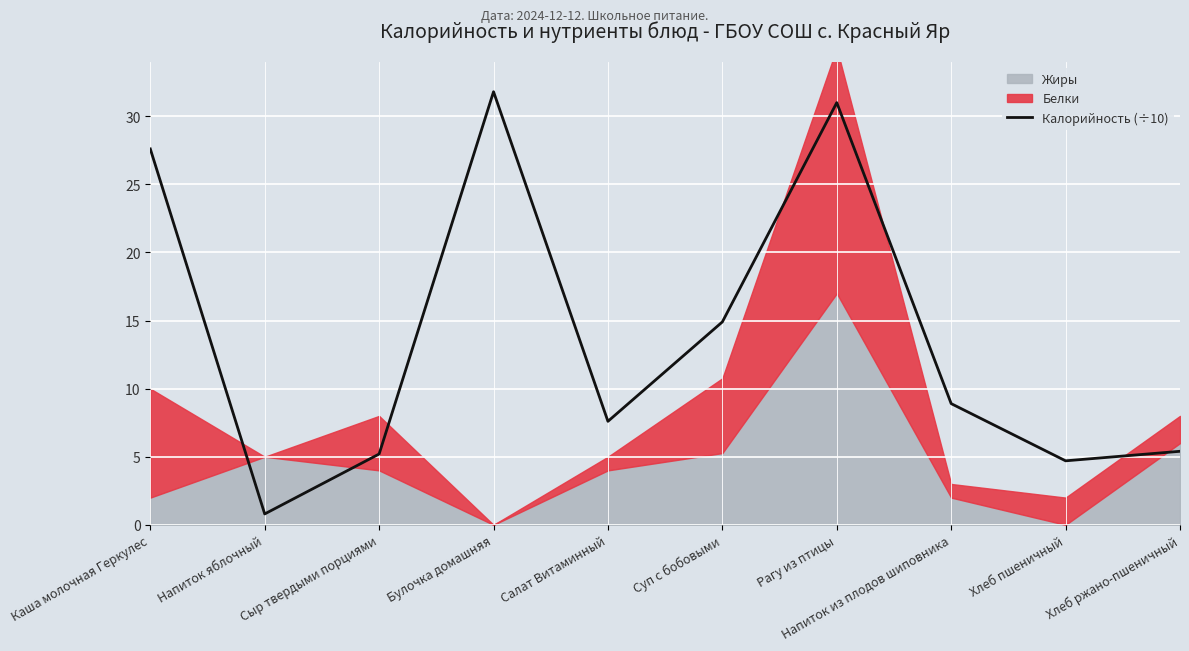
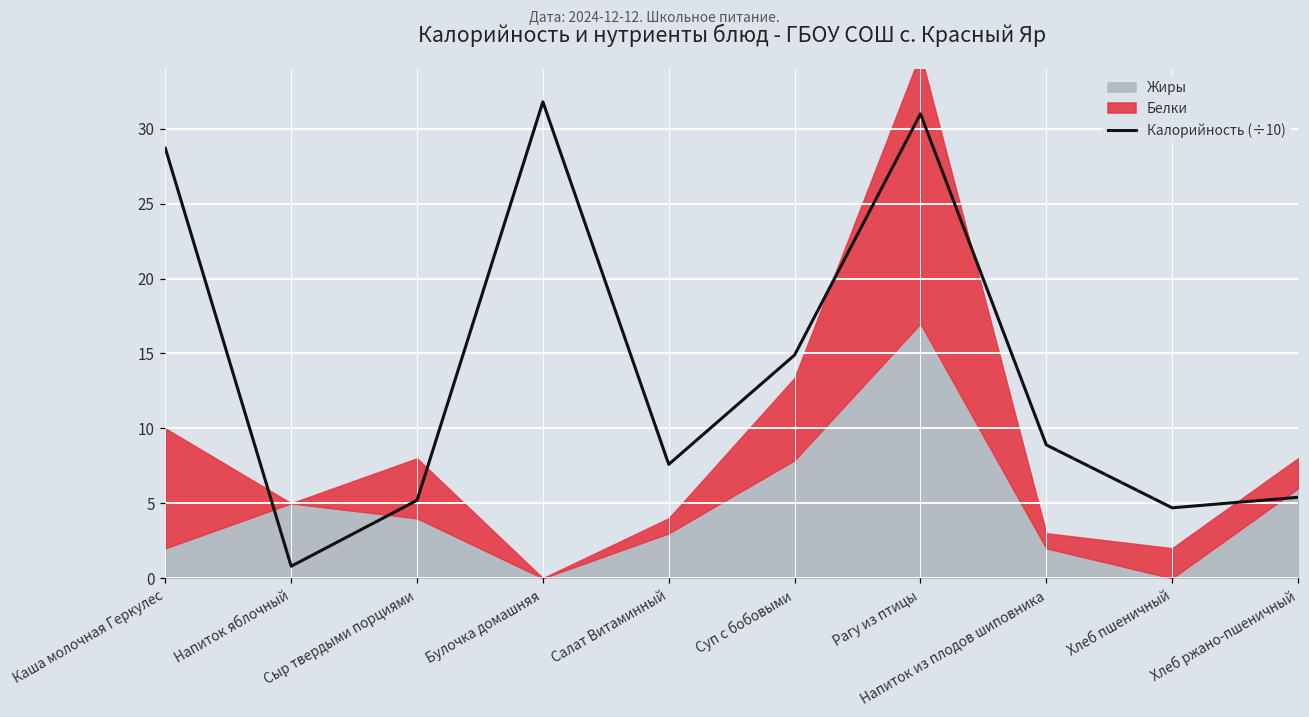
  {
    "Калорийность (÷10)": {
-     "Каша молочная Геркулес": 27.6,
+     "Каша молочная Геркулес": 28.7,
      "Напиток яблочный": 0.8,
      "Сыр твердыми порциями": 5.2,
      "Булочка домашняя": 31.8,
      "Салат Витаминный": 7.6,
      "Суп с бобовыми": 14.9,
      "Рагу из птицы": 31.0,
      "Напиток из плодов шиповника": 8.9,
      "Хлеб пшеничный": 4.7,
      "Хлеб ржано-пшеничный": 5.4
    },
    "Жиры": {
      "Каша молочная Геркулес": 2.0,
      "Сыр твердыми порциями": 4.0,
-     "Салат Витаминный": 4,
-     "Суп с бобовыми": 5.3,
+     "Салат Витаминный": 3,
+     "Суп с бобовыми": 7.9,
      "Рагу из птицы": 17.0,
      "Напиток из плодов шиповника": 2.0,
      "Хлеб пшеничный": 0.0,
      "Хлеб ржано-пшеничный": 6.0
    },
    "Белки": {
      "Каша молочная Геркулес": 8.0,
      "Сыр твердыми порциями": 4.0,
      "Салат Витаминный": 1.0,
      "Суп с бобовыми": 5.5,
      "Напиток из плодов шиповника": 1.0,
      "Хлеб пшеничный": 2.0,
      "Хлеб ржано-пшеничный": 2.0
    }
  }
